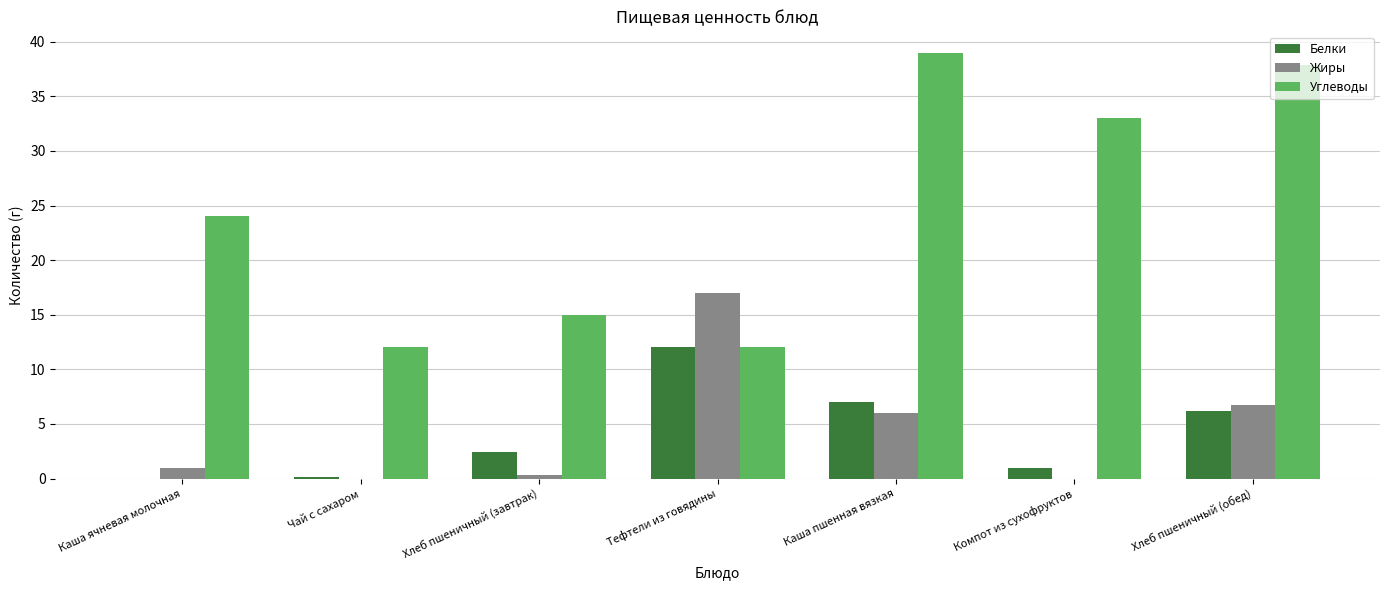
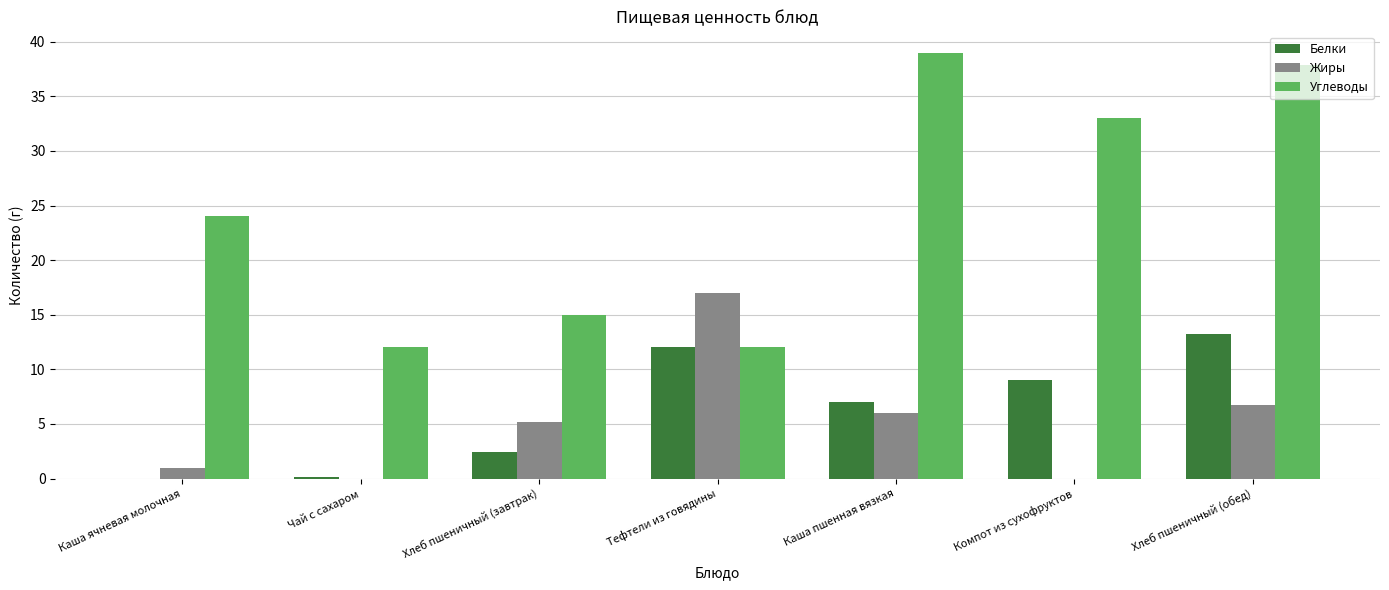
  {
    "Белки": {
      "Каша ячневая молочная": 0.0,
      "Хлеб пшеничный (завтрак)": 2.5,
      "Тефтели из говядины": 12.0,
      "Каша пшенная вязкая": 7.0,
-     "Компот из сухофруктов": 1,
-     "Хлеб пшеничный (обед)": 6.2
+     "Компот из сухофруктов": 9,
+     "Хлеб пшеничный (обед)": 13.2
    },
    "Жиры": {
      "Каша ячневая молочная": 1.0,
      "Чай с сахаром": 0.0,
-     "Хлеб пшеничный (завтрак)": 0.4,
+     "Хлеб пшеничный (завтрак)": 5.2,
      "Тефтели из говядины": 17.0,
      "Каша пшенная вязкая": 6.0,
      "Компот из сухофруктов": 0.0,
      "Хлеб пшеничный (обед)": 6.7
    },
    "Углеводы": {
      "Каша ячневая молочная": 24.0,
      "Чай с сахаром": 12.0,
      "Хлеб пшеничный (завтрак)": 15.0,
      "Тефтели из говядины": 12.0,
      "Каша пшенная вязкая": 39.0,
      "Компот из сухофруктов": 33.0
    }
  }
